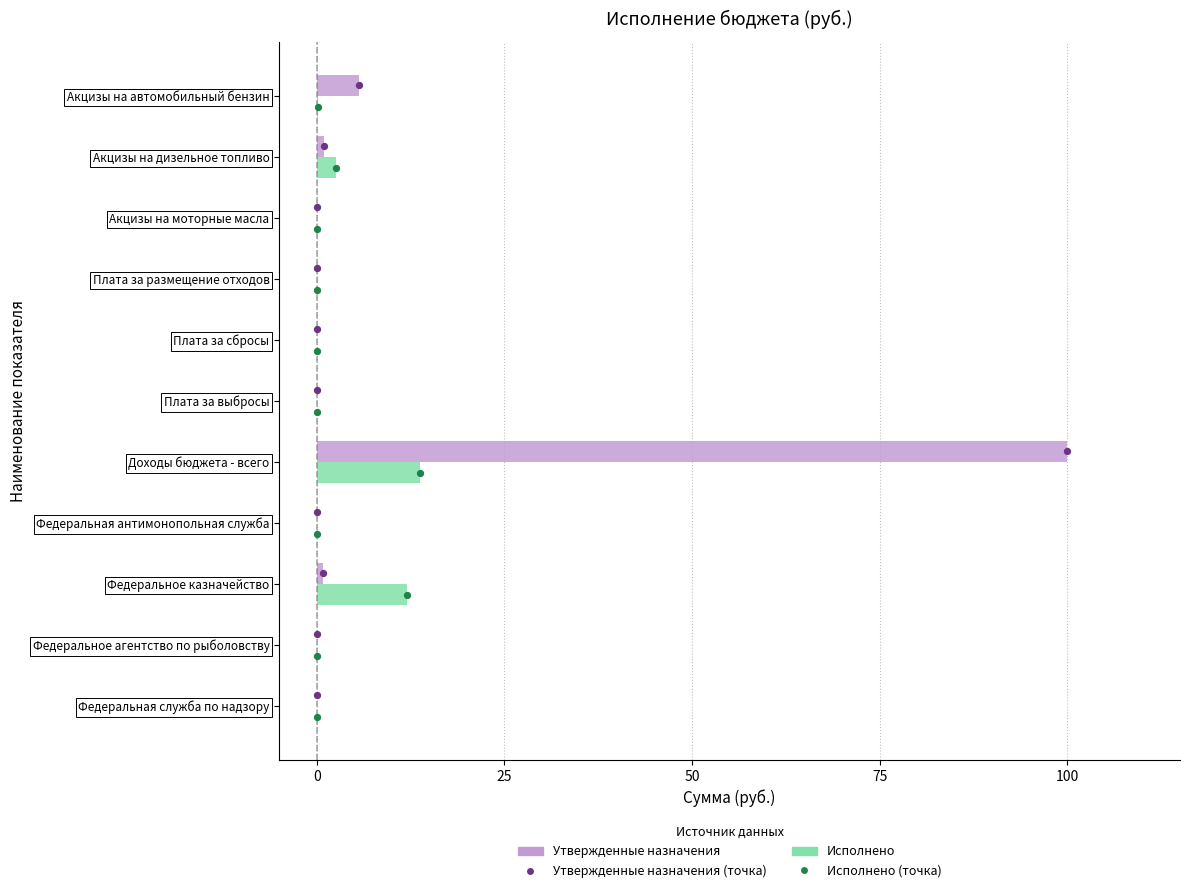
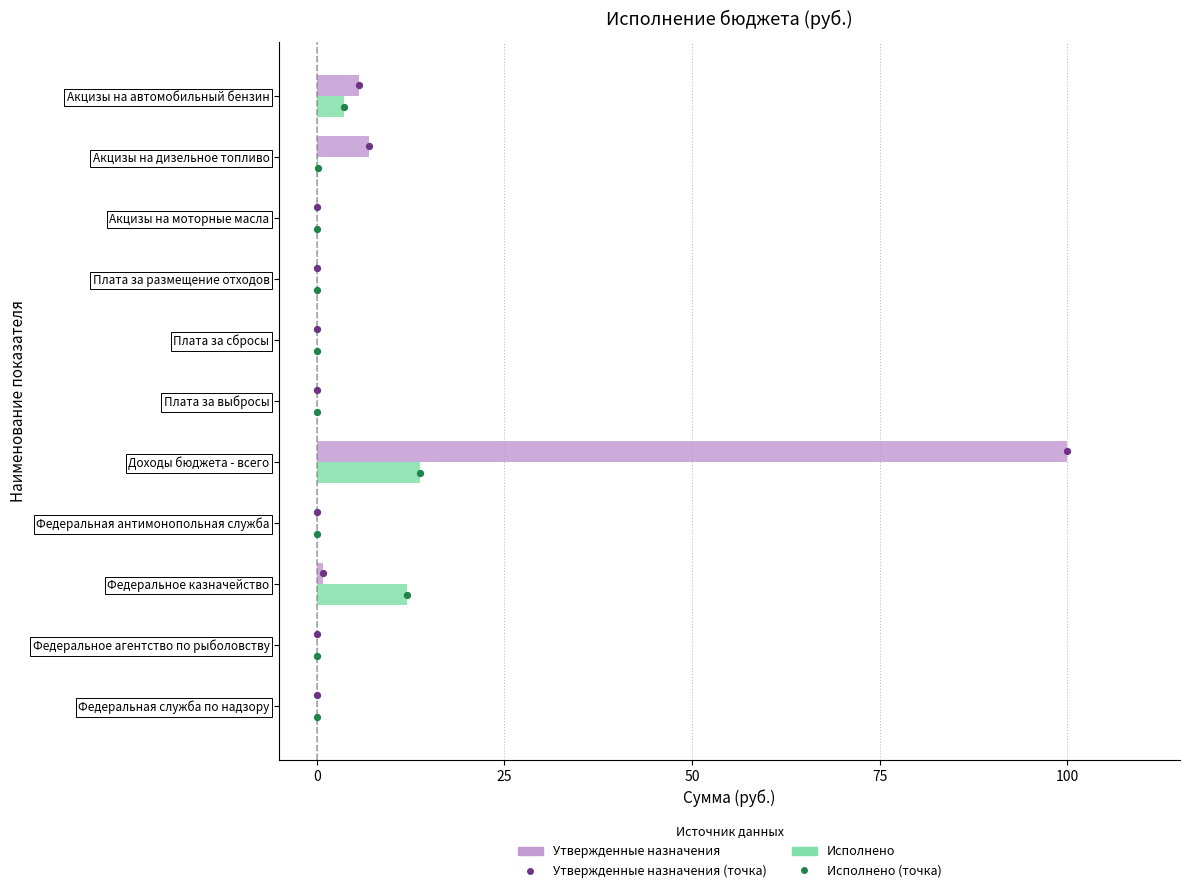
  {
    "Утвержденные назначения": {
      "Акцизы на автомобильный бензин": 6,
-     "Акцизы на дизельное топливо": 1,
+     "Акцизы на дизельное топливо": 7,
      "Доходы бюджета - всего": 100,
      "Федеральная антимонопольная служба": 0,
      "Федеральное казначейство": 1,
      "Федеральное агентство по рыболовству": 0
    },
    "Исполнено": {
-     "Акцизы на автомобильный бензин": 0,
-     "Акцизы на дизельное топливо": 3,
+     "Акцизы на автомобильный бензин": 4,
+     "Акцизы на дизельное топливо": 0,
      "Плата за сбросы": 0,
      "Доходы бюджета - всего": 14,
      "Федеральное казначейство": 12
    }
  }
